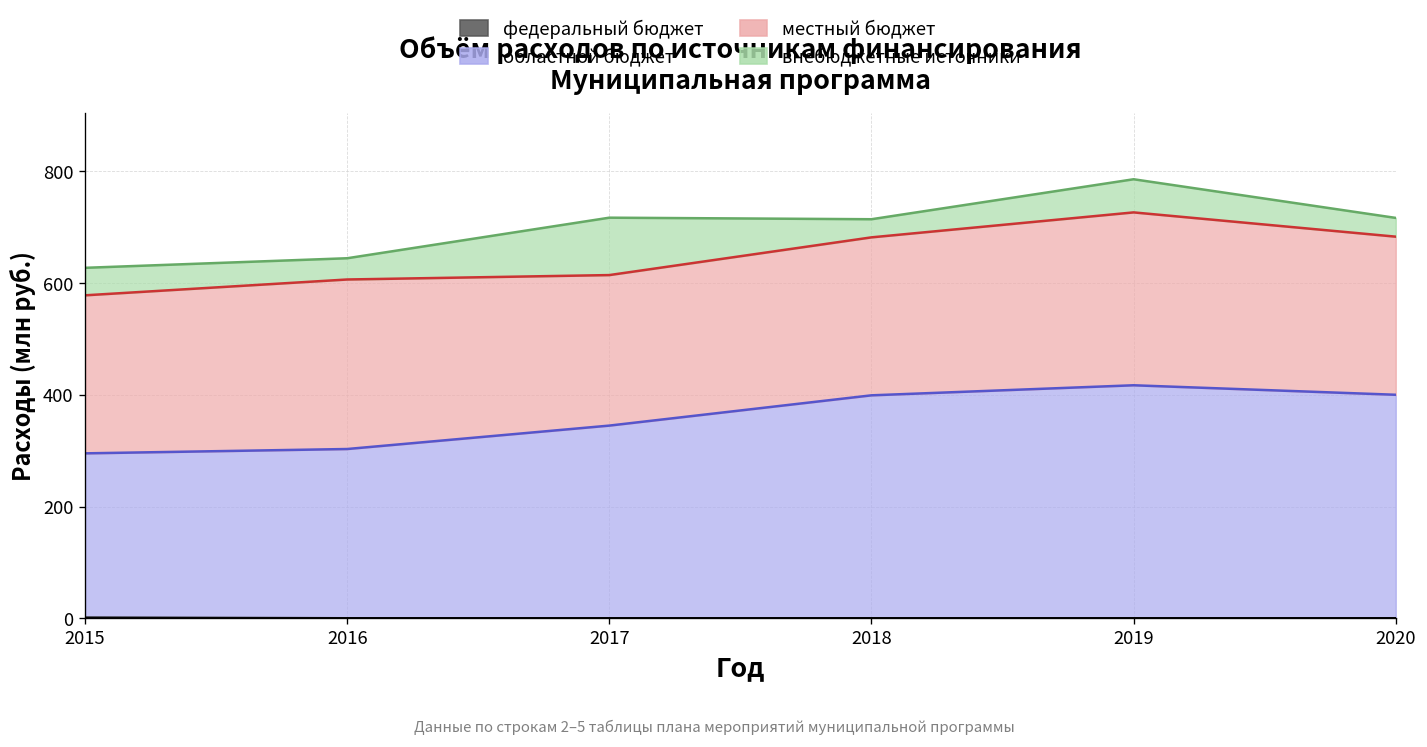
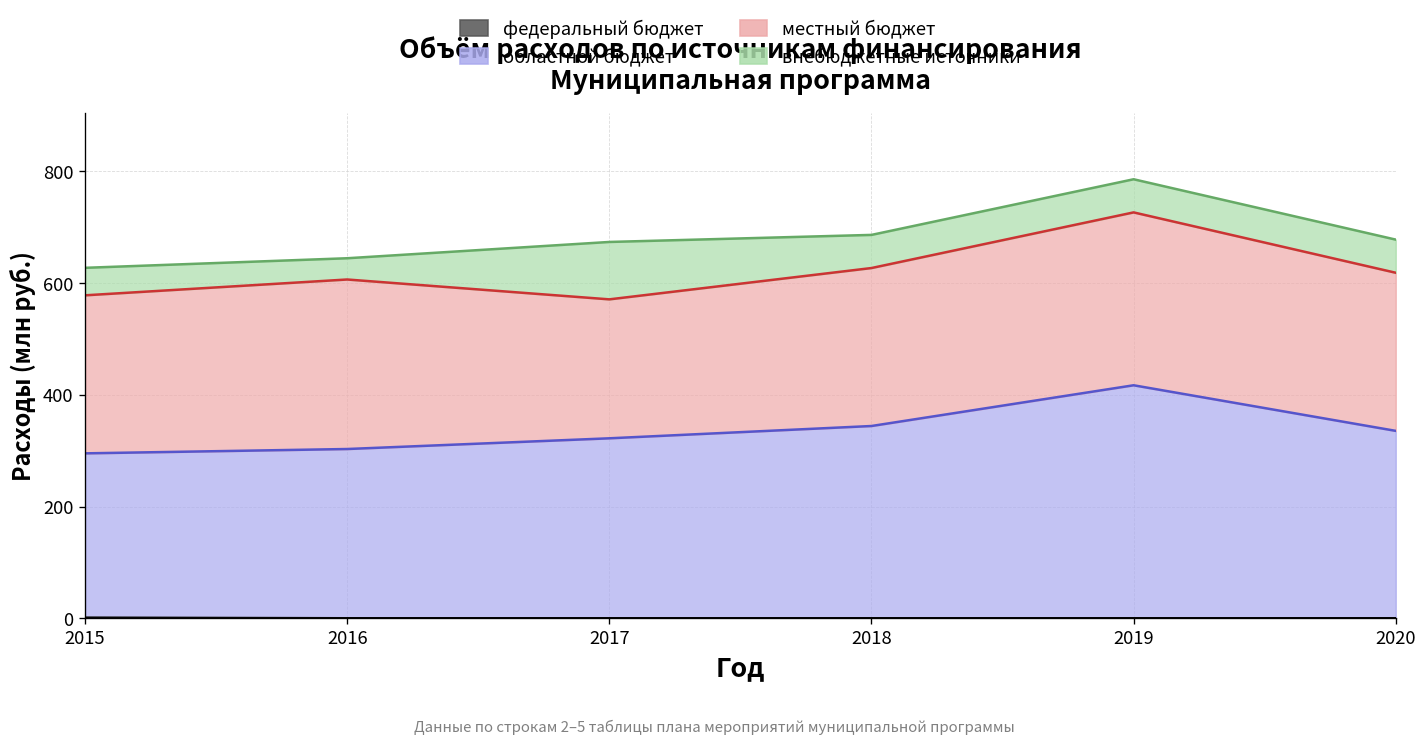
  {
    "федеральный бюджет": {
      "2015": 0,
      "2016": 0,
      "2017": 0,
      "2018": 0,
      "2019": 0,
      "2020": 0
    },
    "областной бюджет": {
      "2015": 290,
      "2016": 300,
-     "2017": 340,
-     "2018": 400,
+     "2017": 320,
+     "2018": 340,
      "2019": 420,
-     "2020": 400
+     "2020": 340
    },
    "местный бюджет": {
      "2015": 280,
      "2016": 300,
-     "2017": 270,
+     "2017": 250,
      "2018": 280,
      "2019": 310,
      "2020": 280
    },
    "внебюджетные источники": {
      "2015": 50,
      "2016": 40,
      "2017": 100,
-     "2018": 30,
+     "2018": 60,
      "2019": 60,
-     "2020": 30
+     "2020": 60
    }
  }
